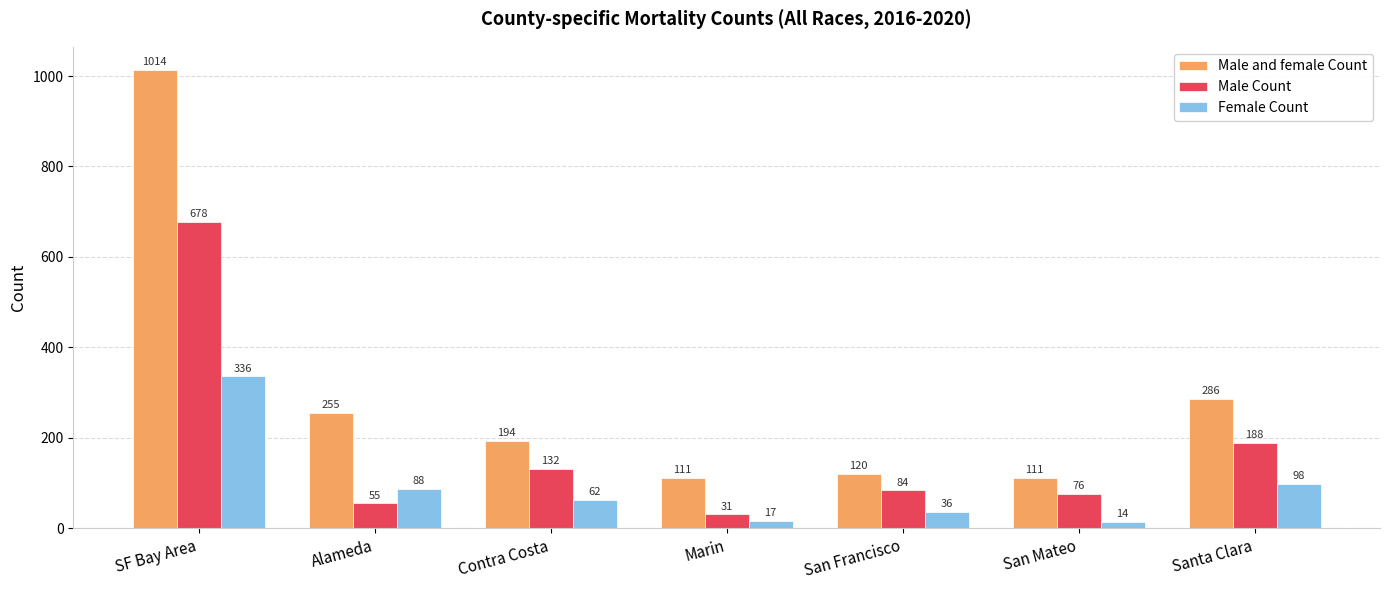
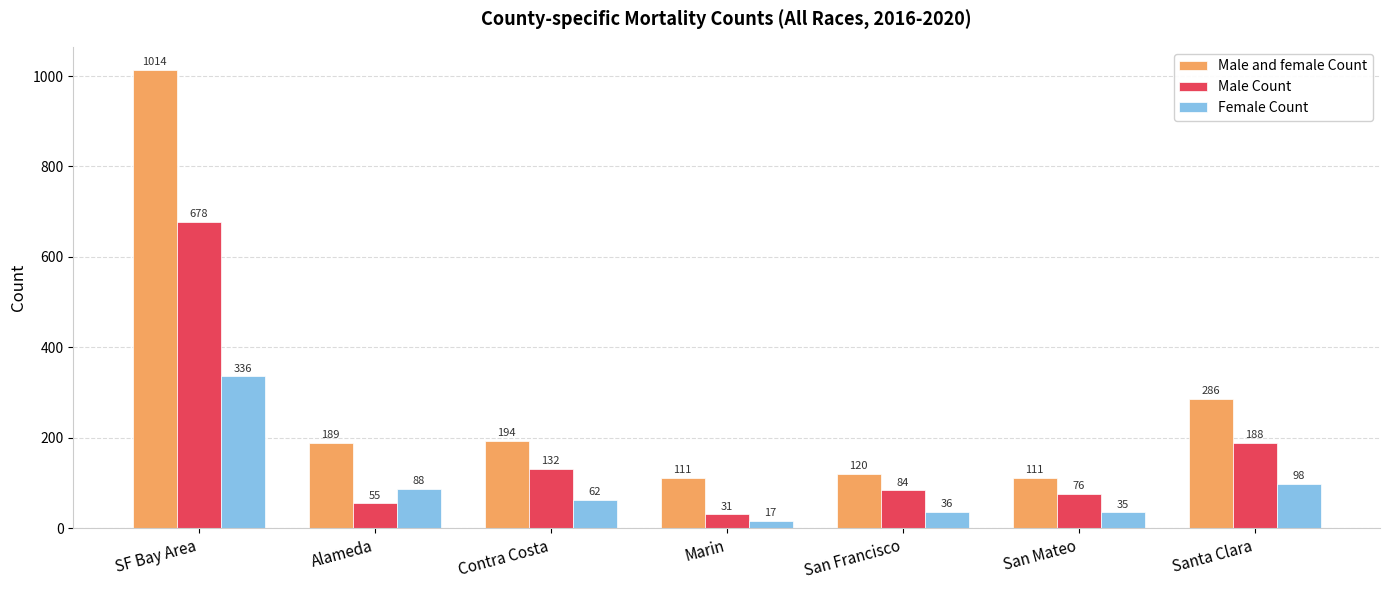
  {
    "Male and female Count": {
      "SF Bay Area": 1014,
-     "Alameda": 255,
+     "Alameda": 189,
      "Contra Costa": 194,
      "Marin": 111,
      "San Francisco": 120,
      "San Mateo": 111,
      "Santa Clara": 286
    },
    "Male Count": {
      "SF Bay Area": 678,
      "Alameda": 55,
      "Contra Costa": 132,
      "Marin": 31,
      "San Francisco": 84,
      "San Mateo": 76,
      "Santa Clara": 188
    },
    "Female Count": {
      "SF Bay Area": 336,
      "Alameda": 88,
      "Contra Costa": 62,
      "Marin": 17,
      "San Francisco": 36,
-     "San Mateo": 14,
+     "San Mateo": 35,
      "Santa Clara": 98
    }
  }
